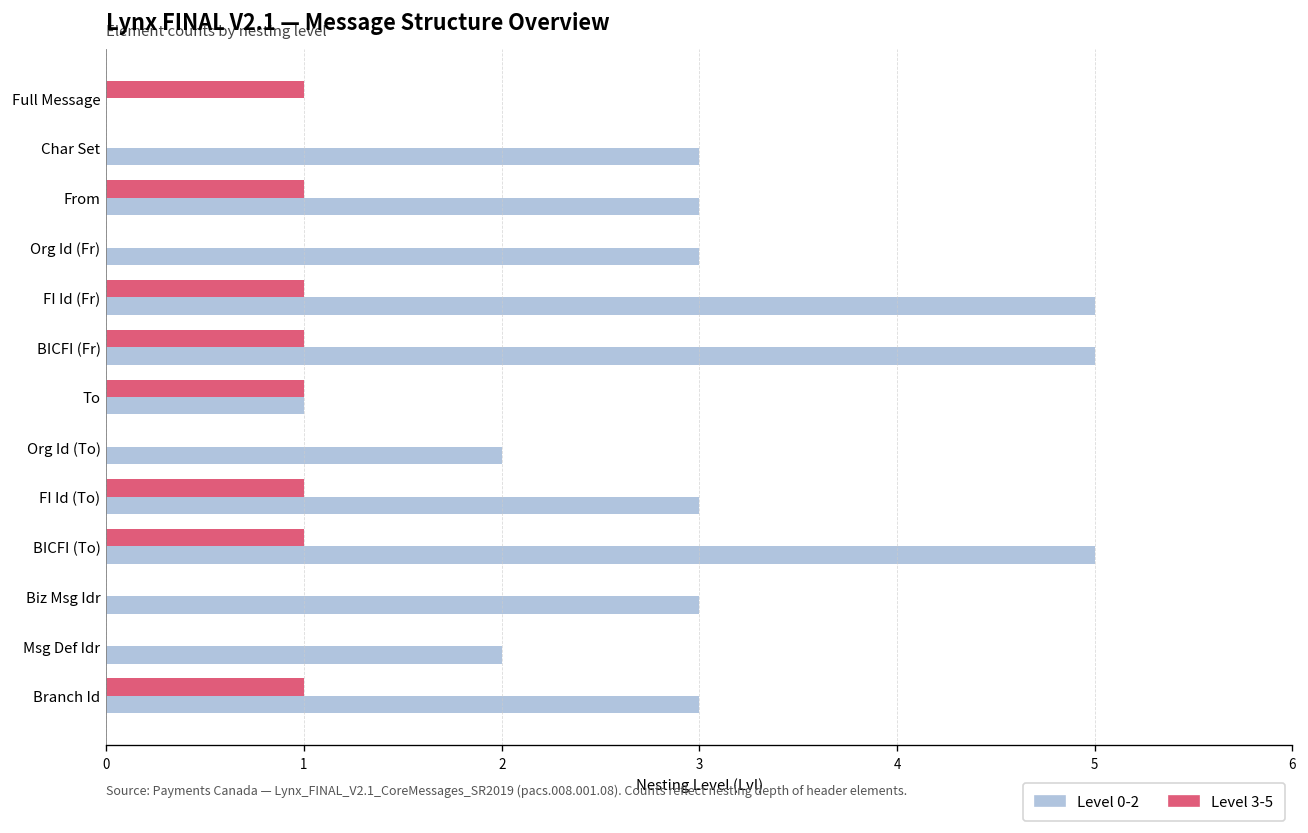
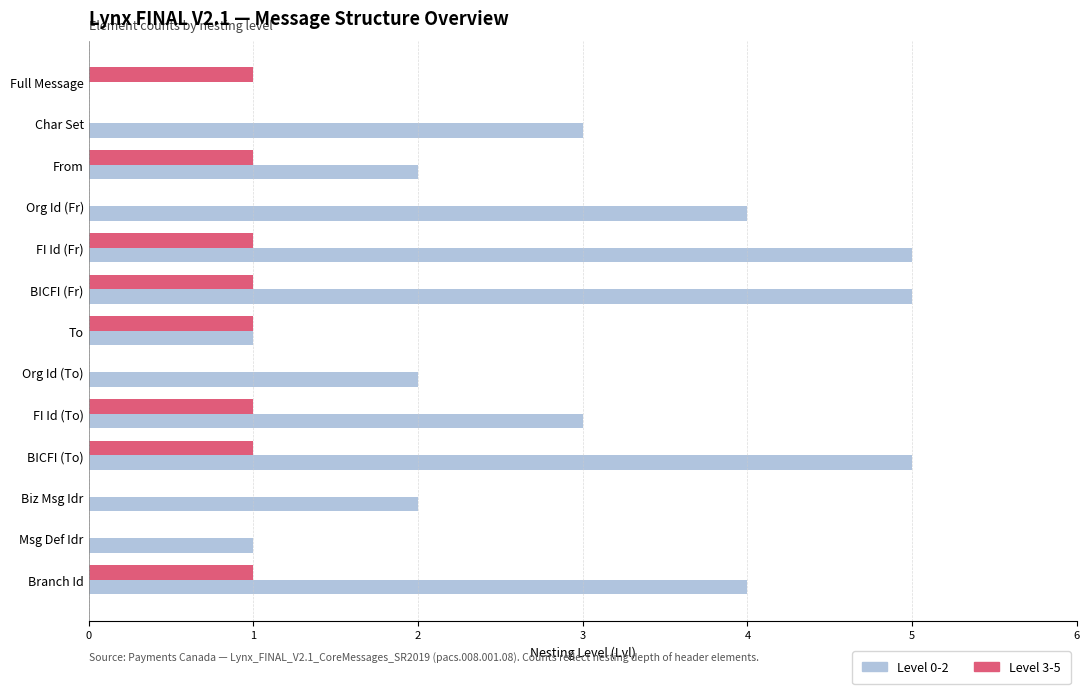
  {
    "Level 0-2": {
      "Full Message": 0,
      "Char Set": 3,
-     "From": 3,
-     "Org Id (Fr)": 3,
+     "From": 2,
+     "Org Id (Fr)": 4,
      "FI Id (Fr)": 5,
      "BICFI (Fr)": 5,
      "To": 1,
      "Org Id (To)": 2,
      "FI Id (To)": 3,
      "BICFI (To)": 5,
-     "Biz Msg Idr": 3,
-     "Msg Def Idr": 2,
-     "Branch Id": 3
+     "Biz Msg Idr": 2,
+     "Msg Def Idr": 1,
+     "Branch Id": 4
    },
    "Level 3-5": {
      "Full Message": 1,
      "Char Set": 0,
      "From": 1,
      "Org Id (Fr)": 0,
      "FI Id (Fr)": 1,
      "BICFI (Fr)": 1,
      "To": 1,
      "Org Id (To)": 0,
      "FI Id (To)": 1,
      "BICFI (To)": 1,
      "Biz Msg Idr": 0,
      "Msg Def Idr": 0,
      "Branch Id": 1
    }
  }
